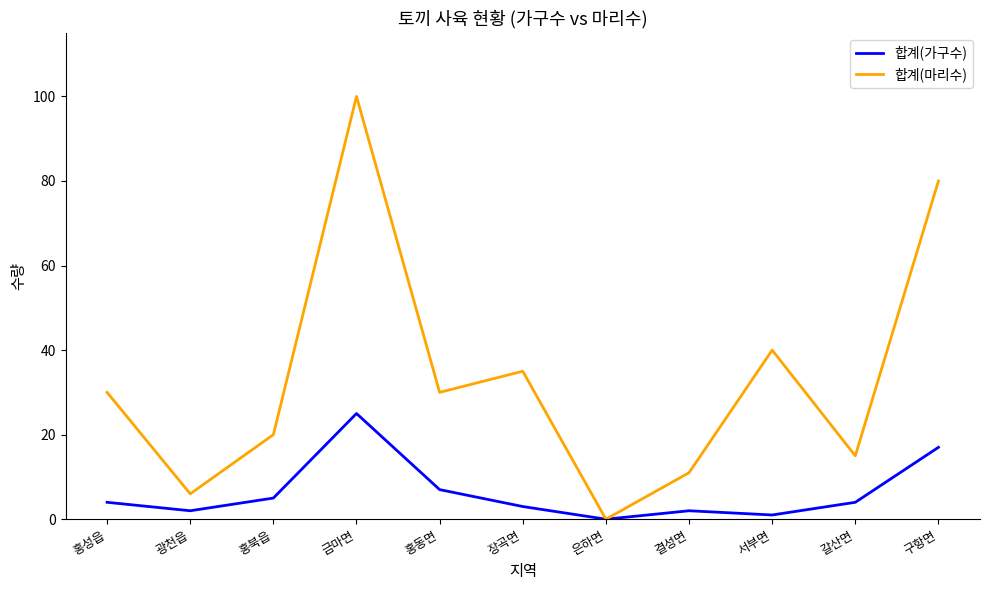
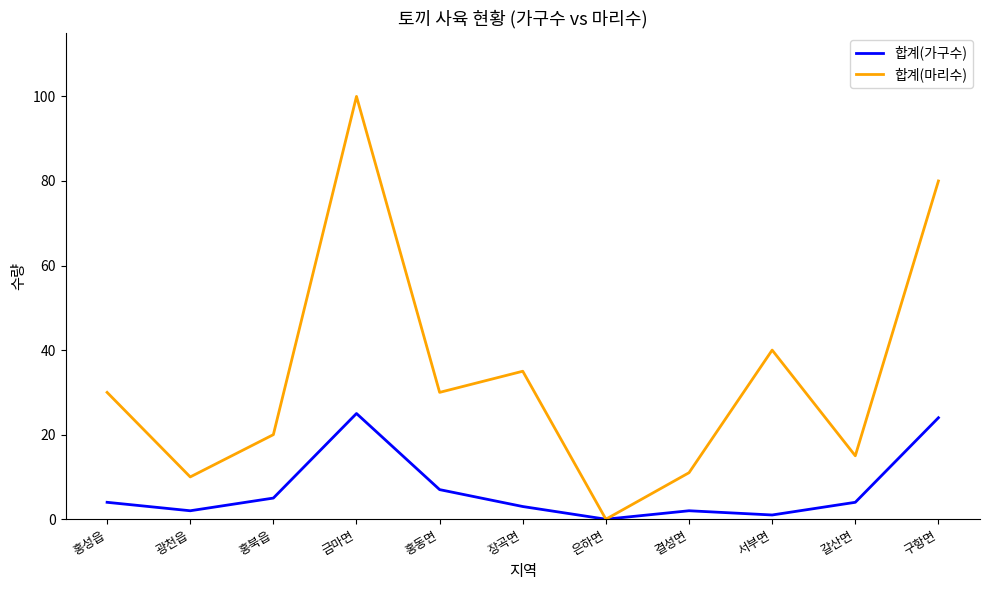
  {
    "합계(가구수)": {
      "홍성읍": 4,
      "광천읍": 2,
      "홍북읍": 5,
      "금마면": 25,
      "홍동면": 7,
      "장곡면": 3,
      "결성면": 2,
      "서부면": 1,
      "갈산면": 4,
-     "구항면": 17
+     "구항면": 24
    },
    "합계(마리수)": {
      "홍성읍": 30,
-     "광천읍": 6,
+     "광천읍": 10,
      "홍북읍": 20,
      "금마면": 100,
      "홍동면": 30,
      "장곡면": 35,
      "결성면": 11,
      "서부면": 40,
      "갈산면": 15,
      "구항면": 80
    }
  }
